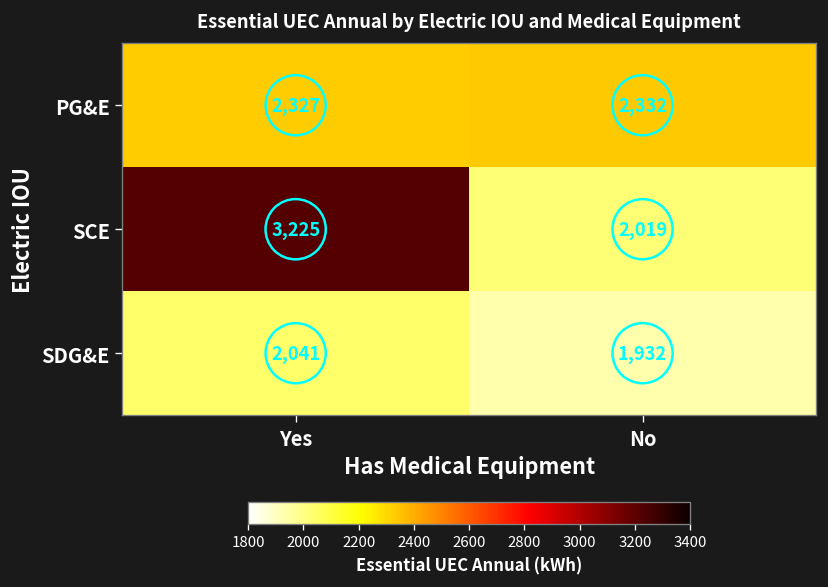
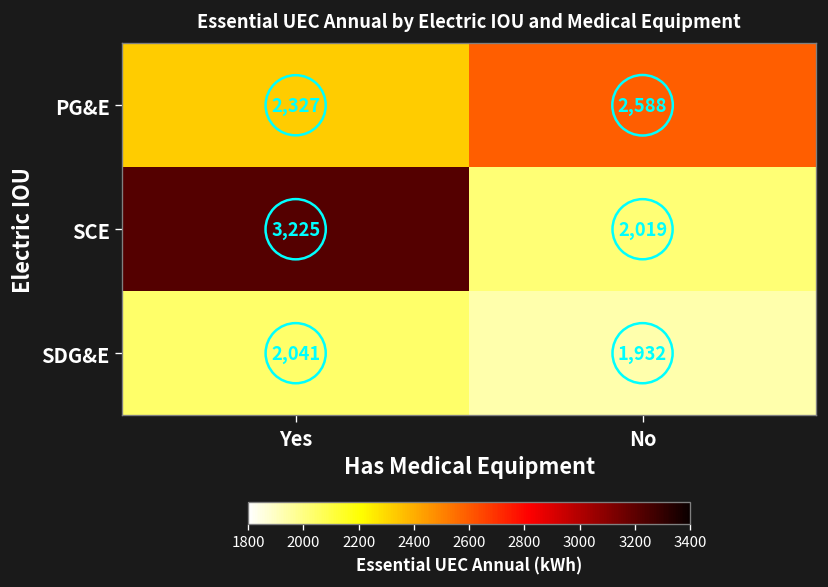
  {
    "PG&E": {
-     "No": "2,332"
+     "No": "2,588"
    }
  }
